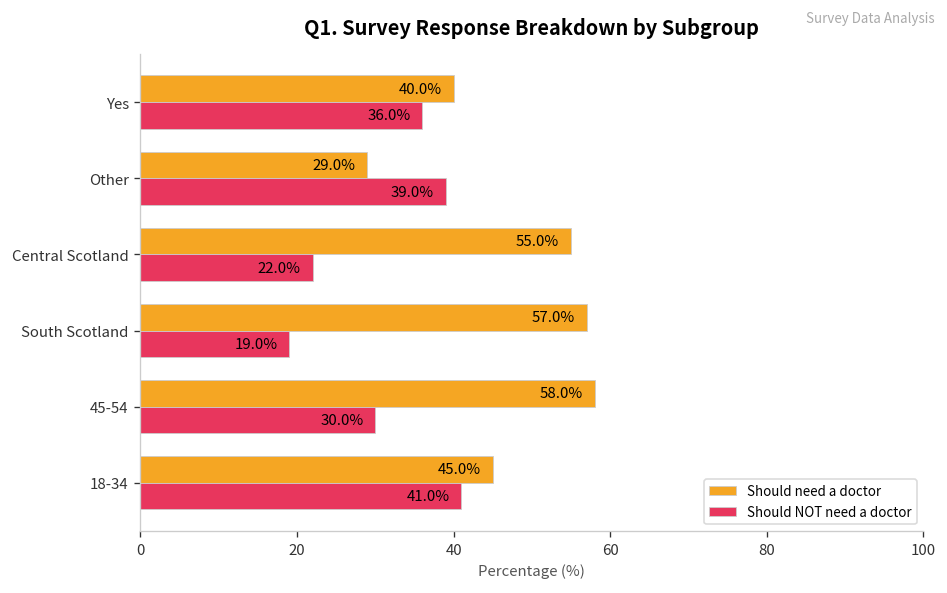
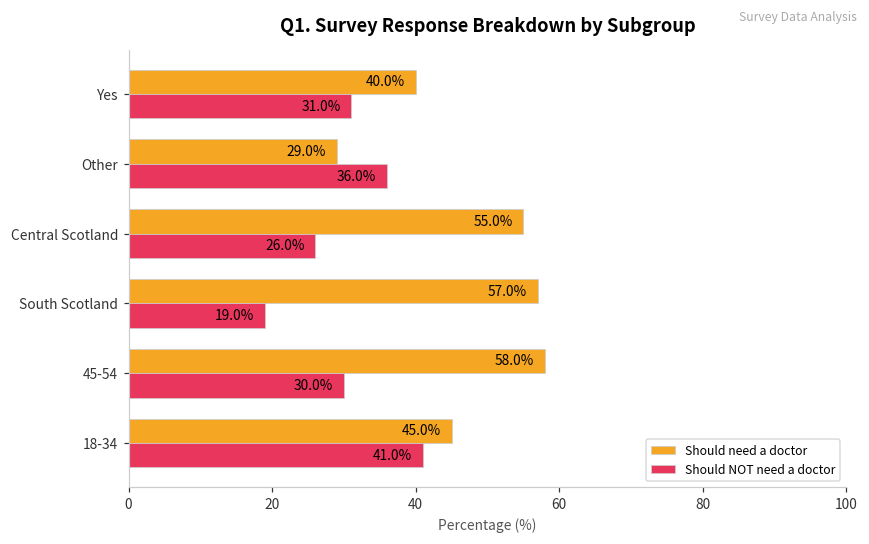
  {
    "Should need a doctor": {
      "Yes": "40.0%",
      "Other": "29.0%",
      "Central Scotland": "55.0%",
      "South Scotland": "57.0%",
      "45-54": "58.0%",
      "18-34": "45.0%"
    },
    "Should NOT need a doctor": {
-     "Yes": "36.0%",
-     "Other": "39.0%",
-     "Central Scotland": "22.0%",
+     "Yes": "31.0%",
+     "Other": "36.0%",
+     "Central Scotland": "26.0%",
      "South Scotland": "19.0%",
      "45-54": "30.0%",
      "18-34": "41.0%"
    }
  }
